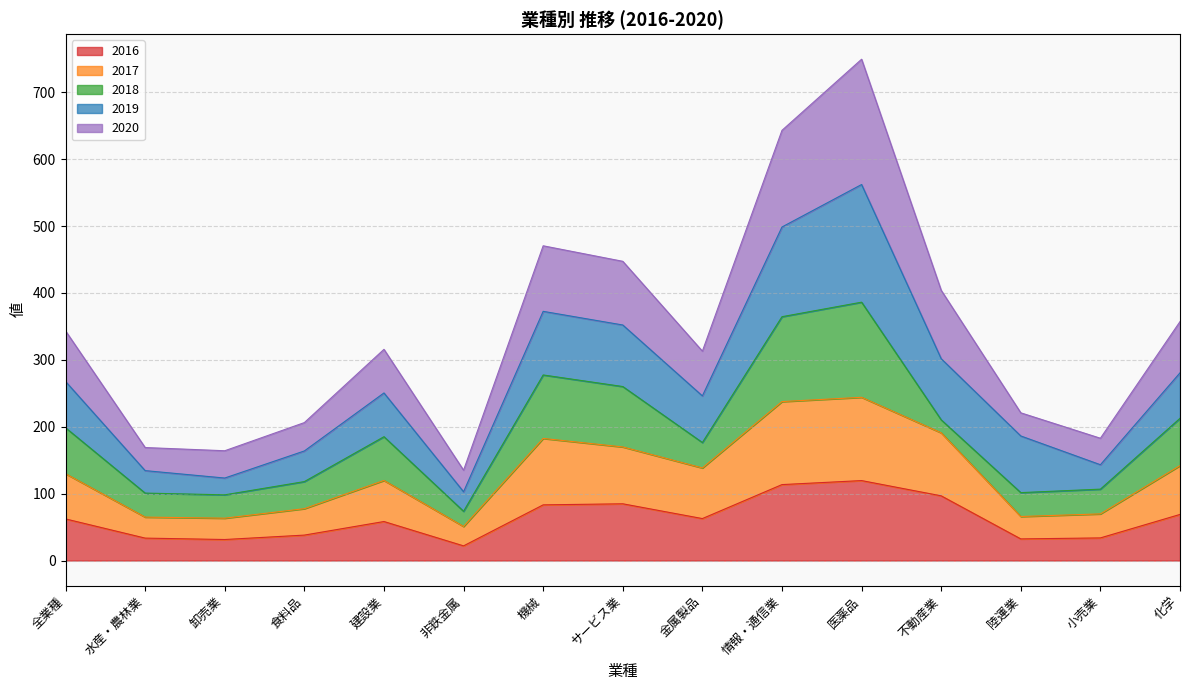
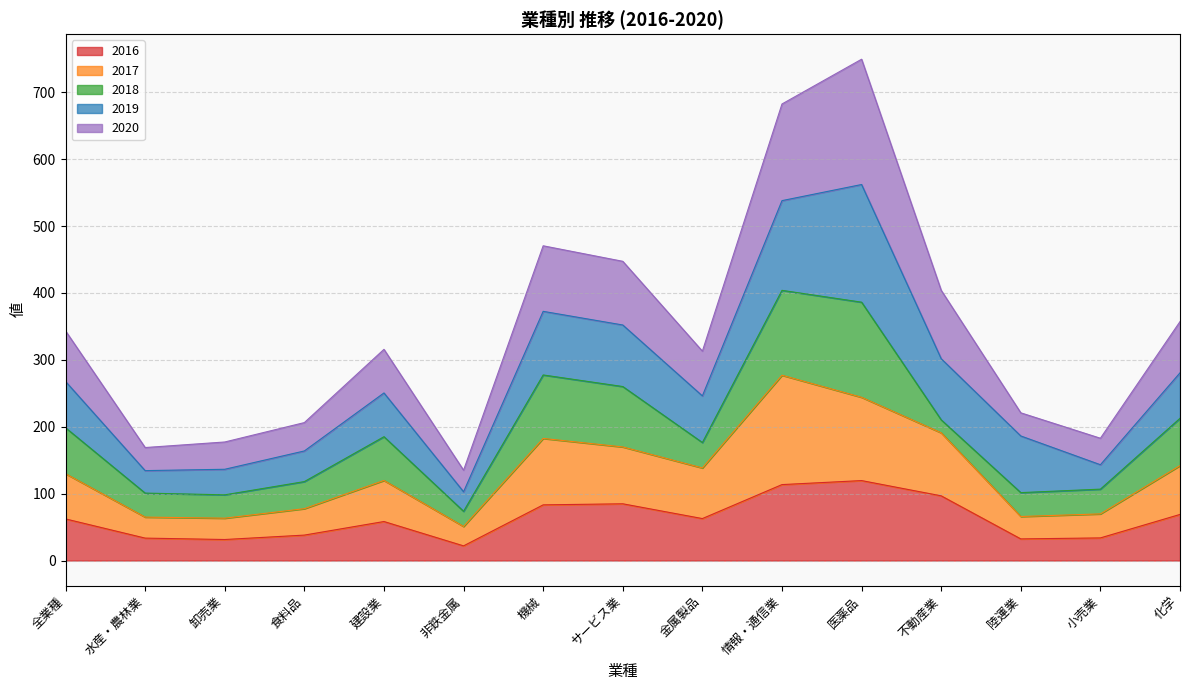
  {
    "2016": {
      "全業種": 60,
      "水産・農林業": 30,
      "卸売業": 30,
      "食料品": 40,
      "建設業": 60,
      "非鉄金属": 20,
      "機械": 80,
      "サービス業": 80,
      "金属製品": 60,
      "情報・通信業": 110,
      "医薬品": 120,
      "不動産業": 100,
      "陸運業": 30,
      "小売業": 30,
      "化学": 70
    },
    "2017": {
      "全業種": 70,
      "水産・農林業": 30,
      "卸売業": 30,
      "食料品": 40,
      "建設業": 60,
      "非鉄金属": 30,
      "機械": 100,
      "サービス業": 90,
      "金属製品": 80,
-     "情報・通信業": 120,
+     "情報・通信業": 160,
      "医薬品": 120,
      "不動産業": 90,
      "陸運業": 30,
      "小売業": 40,
      "化学": 70
    },
    "2018": {
      "全業種": 70,
      "水産・農林業": 40,
      "卸売業": 30,
      "食料品": 40,
      "建設業": 70,
      "非鉄金属": 20,
      "機械": 90,
      "サービス業": 90,
      "金属製品": 40,
      "情報・通信業": 130,
      "医薬品": 140,
      "不動産業": 20,
      "陸運業": 40,
      "小売業": 40,
      "化学": 70
    },
    "2019": {
      "全業種": 70,
      "水産・農林業": 30,
-     "卸売業": 30,
+     "卸売業": 40,
      "食料品": 50,
      "建設業": 70,
      "非鉄金属": 30,
      "機械": 100,
      "サービス業": 90,
      "金属製品": 70,
      "情報・通信業": 130,
      "医薬品": 180,
      "不動産業": 90,
      "陸運業": 80,
      "小売業": 40,
      "化学": 70
    },
    "2020": {
      "全業種": 80,
      "水産・農林業": 30,
      "卸売業": 40,
      "食料品": 40,
      "建設業": 70,
      "非鉄金属": 30,
      "機械": 100,
      "サービス業": 100,
      "金属製品": 70,
      "情報・通信業": 140,
      "医薬品": 190,
      "不動産業": 100,
      "陸運業": 30,
      "小売業": 40,
      "化学": 80
    }
  }
